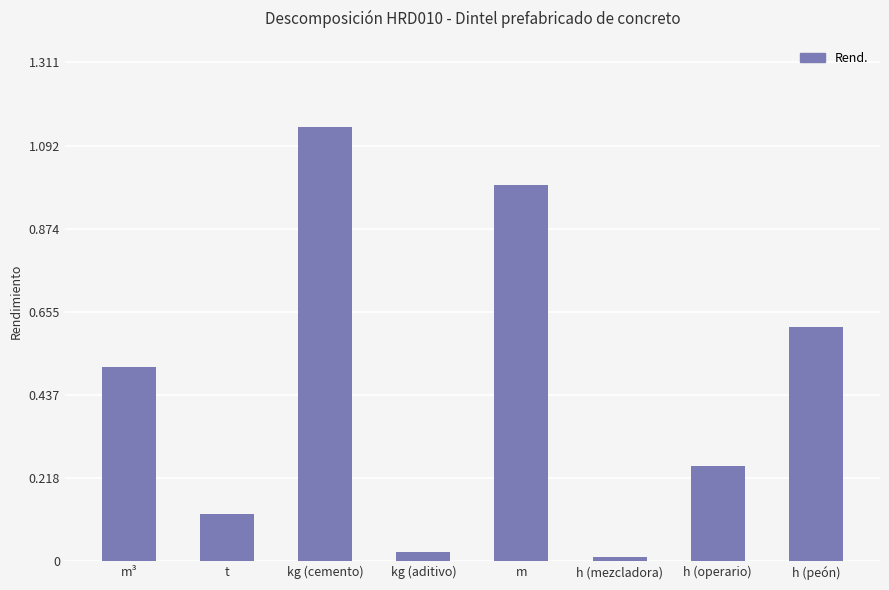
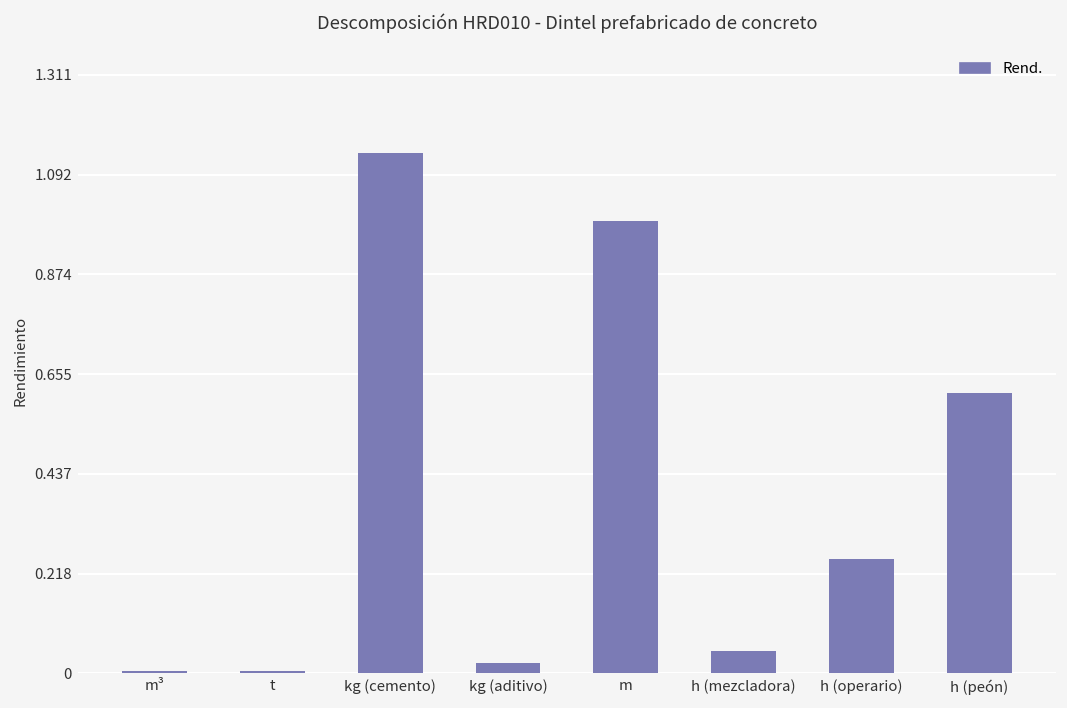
  {
-   "m³": 0.51,
-   "t": 0.13,
+   "m³": 0.01,
+   "t": 0.01,
    "kg (cemento)": 1.14,
    "kg (aditivo)": 0.02,
    "m": 0.99,
-   "h (mezcladora)": 0.01,
+   "h (mezcladora)": 0.05,
    "h (operario)": 0.25,
    "h (peón)": 0.62
  }
